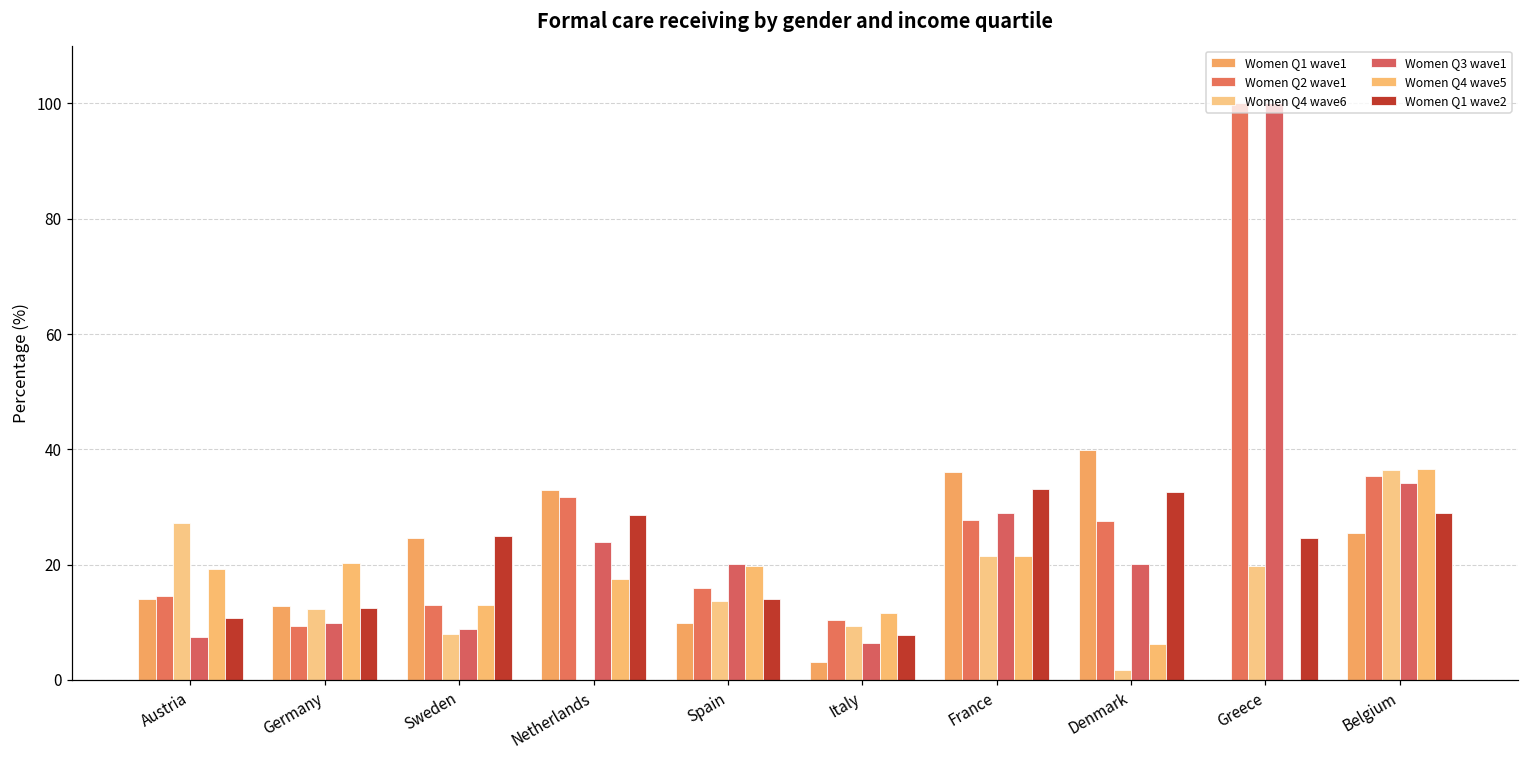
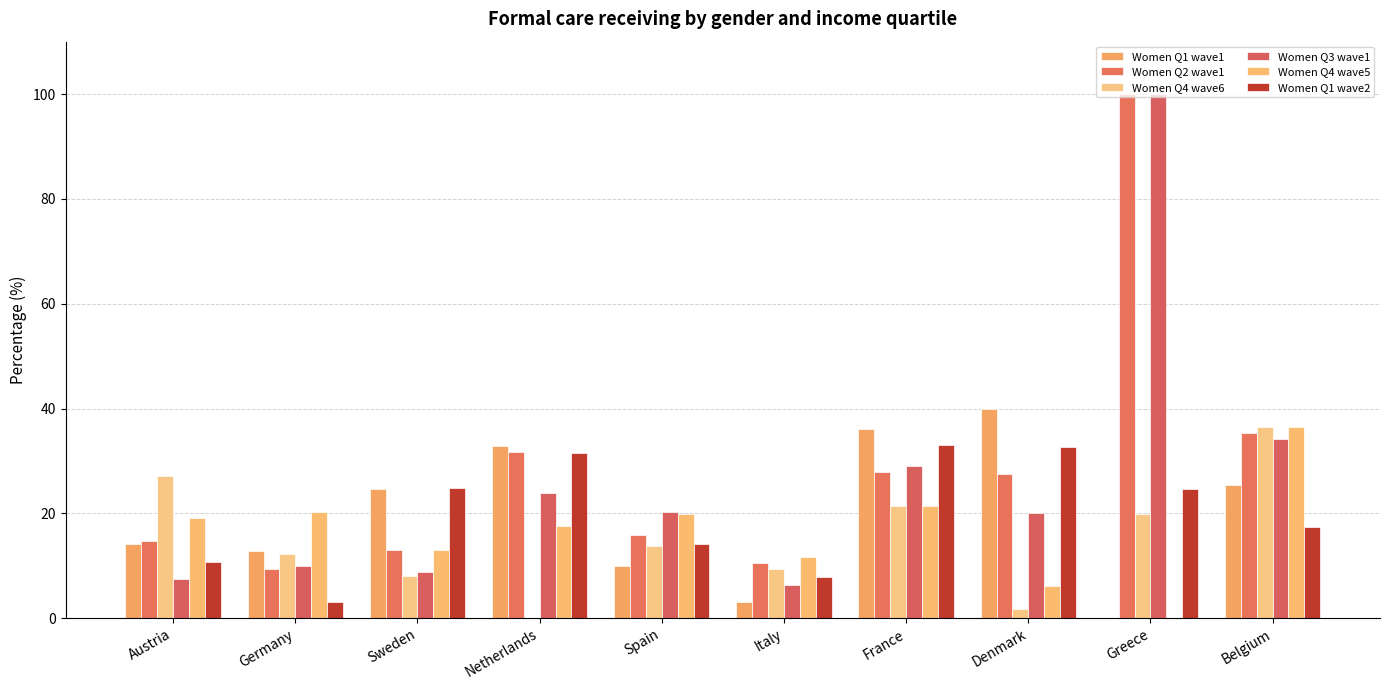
  {
    "Women Q1 wave2": {
      "Austria": 11,
-     "Germany": 12,
+     "Germany": 3,
      "Sweden": 25,
-     "Netherlands": 29,
+     "Netherlands": 32,
      "Spain": 14,
      "Italy": 8,
      "France": 33,
      "Denmark": 33,
      "Greece": 25,
-     "Belgium": 29
+     "Belgium": 17
    }
  }
